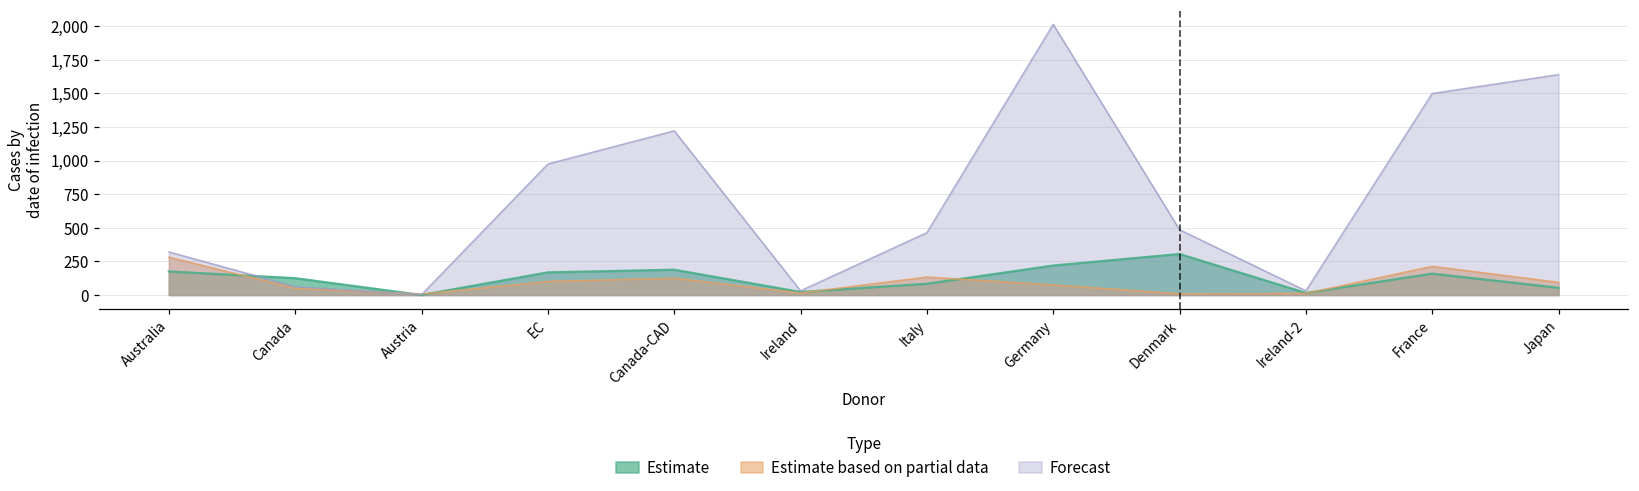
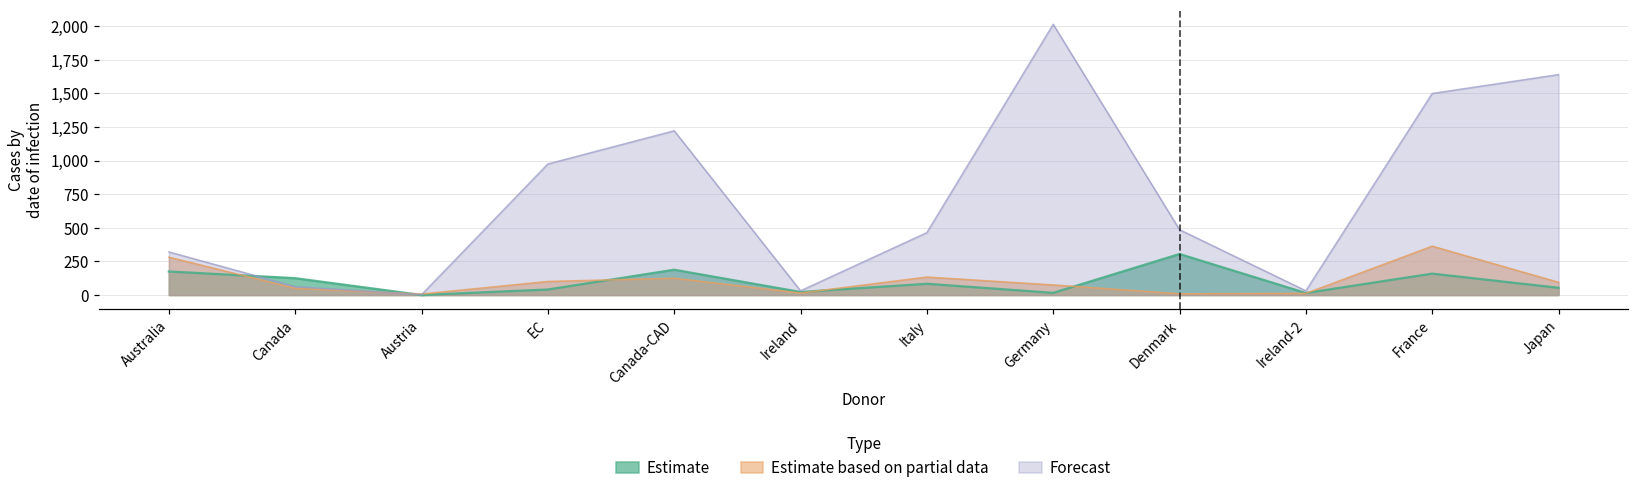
  {
    "Estimate": {
      "Australia": "170",
      "Canada": "130",
-     "EC": "170",
+     "EC": "40",
      "Canada-CAD": "190",
      "Italy": "80",
-     "Germany": "220",
+     "Germany": "20",
      "Denmark": "300",
      "France": "160",
      "Japan": "50"
    },
    "Estimate based on partial data": {
      "Australia": "280",
      "EC": "100",
      "Canada-CAD": "130",
      "Italy": "130",
      "Germany": "80",
      "Denmark": "10",
-     "France": "210",
+     "France": "360",
      "Japan": "90"
    },
    "Forecast": {
      "Australia": "320",
      "EC": "970",
      "Canada-CAD": "1,220",
      "Italy": "460",
      "Germany": "2,010",
      "Denmark": "490",
      "France": "1,500",
      "Japan": "1,640"
    }
  }
